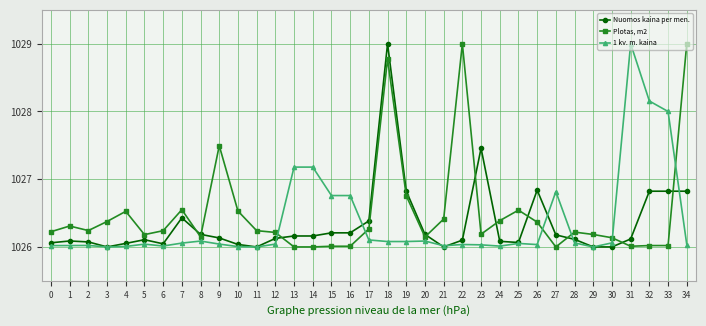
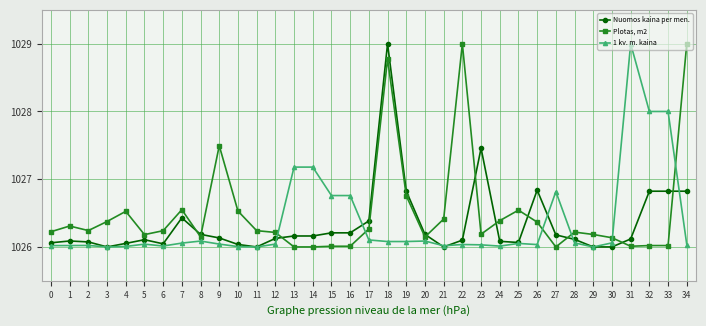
  {
    "Nuomos kaina per men.": {
      "0": 1026.1,
      "1": 1026.1,
      "2": 1026.1,
      "4": 1026.1,
      "5": 1026.1,
      "7": 1026.4,
      "9": 1026.1,
      "12": 1026.1,
      "13": 1026.2,
      "14": 1026.2,
      "15": 1026.2,
      "16": 1026.2,
      "17": 1026.4,
      "18": 1029.0,
      "19": 1026.8,
      "20": 1026.2,
      "22": 1026.1,
      "23": 1027.5,
      "24": 1026.1,
      "26": 1026.8,
      "27": 1026.2,
      "28": 1026.1,
      "30": 1026.0,
      "31": 1026.1,
      "32": 1026.8,
      "33": 1026.8,
      "34": 1026.8
    },
    "Plotas, m2": {
      "0": 1026.2,
      "1": 1026.3,
      "2": 1026.2,
      "3": 1026.4,
      "4": 1026.5,
      "5": 1026.2,
      "6": 1026.2,
      "7": 1026.6,
      "9": 1027.5,
      "10": 1026.5,
      "11": 1026.2,
      "12": 1026.2,
      "13": 1026.0,
      "14": 1026.0,
      "15": 1026.0,
      "16": 1026.0,
      "17": 1026.3,
      "18": 1028.8,
      "19": 1026.8,
      "20": 1026.1,
      "21": 1026.4,
      "22": 1029.0,
      "23": 1026.2,
      "24": 1026.4,
      "25": 1026.5,
      "26": 1026.4,
      "27": 1026.0,
      "28": 1026.2,
      "29": 1026.2,
      "30": 1026.1,
      "31": 1026.0,
      "32": 1026.0,
      "33": 1026.0
    },
    "1 kv. m. kaina": {
      "0": 1026.0,
      "1": 1026.0,
      "2": 1026.0,
      "4": 1026.0,
      "5": 1026.0,
      "7": 1026.1,
      "8": 1026.1,
      "9": 1026.0,
      "12": 1026.0,
      "13": 1027.2,
      "14": 1027.2,
      "15": 1026.8,
      "16": 1026.8,
      "17": 1026.1,
      "18": 1026.1,
      "19": 1026.1,
      "20": 1026.1,
      "22": 1026.0,
      "23": 1026.0,
      "24": 1026.0,
      "26": 1026.0,
      "27": 1026.8,
      "28": 1026.1,
      "30": 1026.1,
-     "32": 1028.2,
+     "32": 1028.0,
      "33": 1028.0,
      "34": 1026.0
    }
  }
